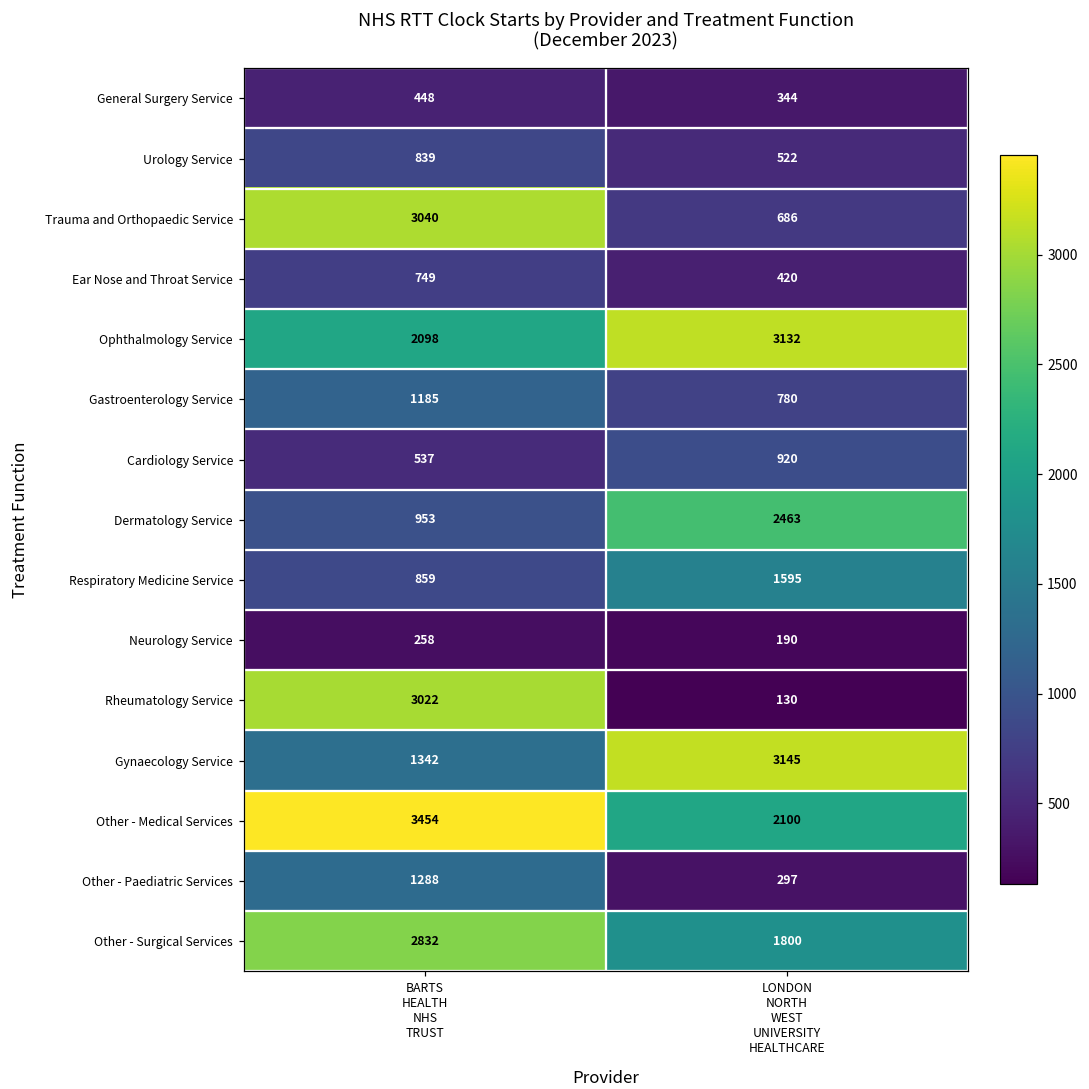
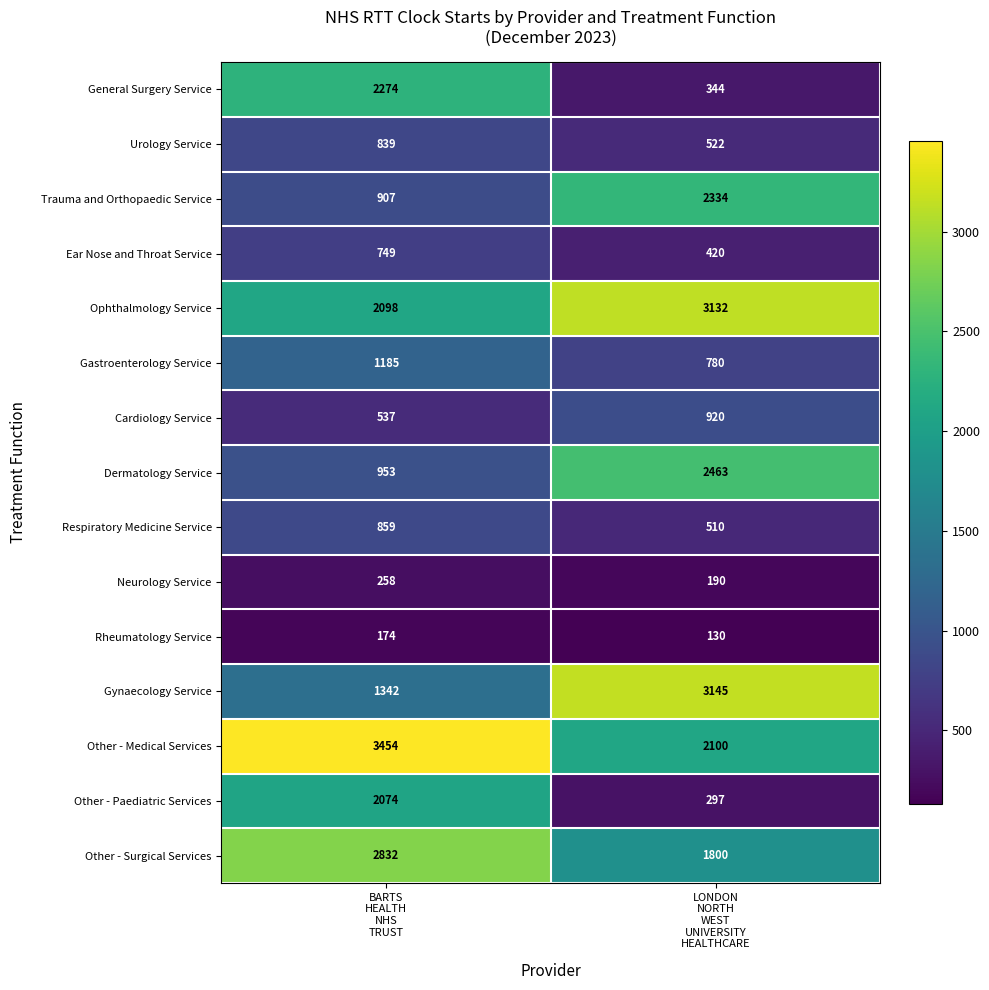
  {
    "General Surgery Service": {
-     "BARTS HEALTH NHS TRUST": 448,
+     "BARTS HEALTH NHS TRUST": 2274,
      "LONDON NORTH WEST UNIVERSITY HEALTHCARE": 344
    },
    "Urology Service": {
      "BARTS HEALTH NHS TRUST": 839,
      "LONDON NORTH WEST UNIVERSITY HEALTHCARE": 522
    },
    "Trauma and Orthopaedic Service": {
-     "BARTS HEALTH NHS TRUST": 3040,
-     "LONDON NORTH WEST UNIVERSITY HEALTHCARE": 686
+     "BARTS HEALTH NHS TRUST": 907,
+     "LONDON NORTH WEST UNIVERSITY HEALTHCARE": 2334
    },
    "Ear Nose and Throat Service": {
      "BARTS HEALTH NHS TRUST": 749,
      "LONDON NORTH WEST UNIVERSITY HEALTHCARE": 420
    },
    "Ophthalmology Service": {
      "BARTS HEALTH NHS TRUST": 2098,
      "LONDON NORTH WEST UNIVERSITY HEALTHCARE": 3132
    },
    "Gastroenterology Service": {
      "BARTS HEALTH NHS TRUST": 1185,
      "LONDON NORTH WEST UNIVERSITY HEALTHCARE": 780
    },
    "Cardiology Service": {
      "BARTS HEALTH NHS TRUST": 537,
      "LONDON NORTH WEST UNIVERSITY HEALTHCARE": 920
    },
    "Dermatology Service": {
      "BARTS HEALTH NHS TRUST": 953,
      "LONDON NORTH WEST UNIVERSITY HEALTHCARE": 2463
    },
    "Respiratory Medicine Service": {
      "BARTS HEALTH NHS TRUST": 859,
-     "LONDON NORTH WEST UNIVERSITY HEALTHCARE": 1595
+     "LONDON NORTH WEST UNIVERSITY HEALTHCARE": 510
    },
    "Neurology Service": {
      "BARTS HEALTH NHS TRUST": 258,
      "LONDON NORTH WEST UNIVERSITY HEALTHCARE": 190
    },
    "Rheumatology Service": {
-     "BARTS HEALTH NHS TRUST": 3022,
+     "BARTS HEALTH NHS TRUST": 174,
      "LONDON NORTH WEST UNIVERSITY HEALTHCARE": 130
    },
    "Gynaecology Service": {
      "BARTS HEALTH NHS TRUST": 1342,
      "LONDON NORTH WEST UNIVERSITY HEALTHCARE": 3145
    },
    "Other - Medical Services": {
      "BARTS HEALTH NHS TRUST": 3454,
      "LONDON NORTH WEST UNIVERSITY HEALTHCARE": 2100
    },
    "Other - Paediatric Services": {
-     "BARTS HEALTH NHS TRUST": 1288,
+     "BARTS HEALTH NHS TRUST": 2074,
      "LONDON NORTH WEST UNIVERSITY HEALTHCARE": 297
    },
    "Other - Surgical Services": {
      "BARTS HEALTH NHS TRUST": 2832,
      "LONDON NORTH WEST UNIVERSITY HEALTHCARE": 1800
    }
  }
